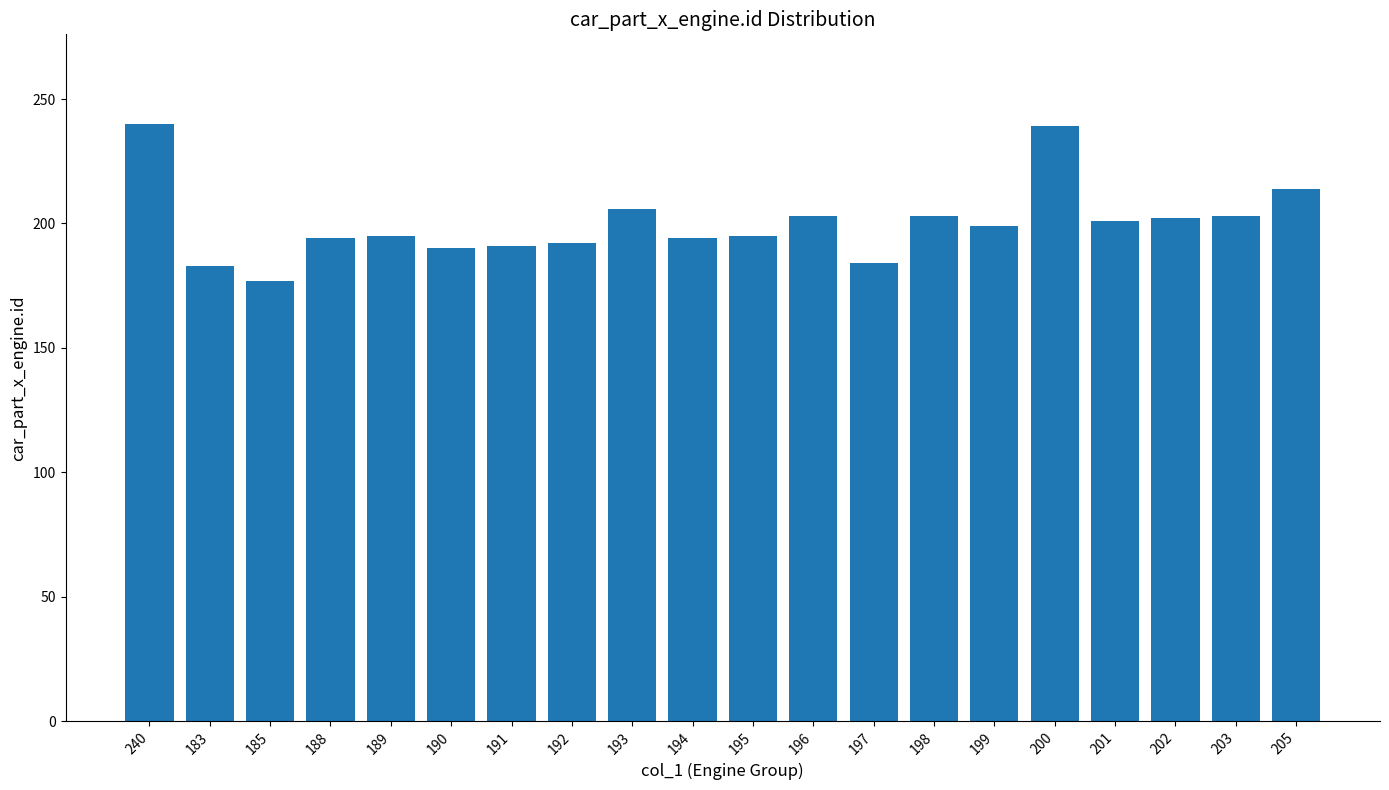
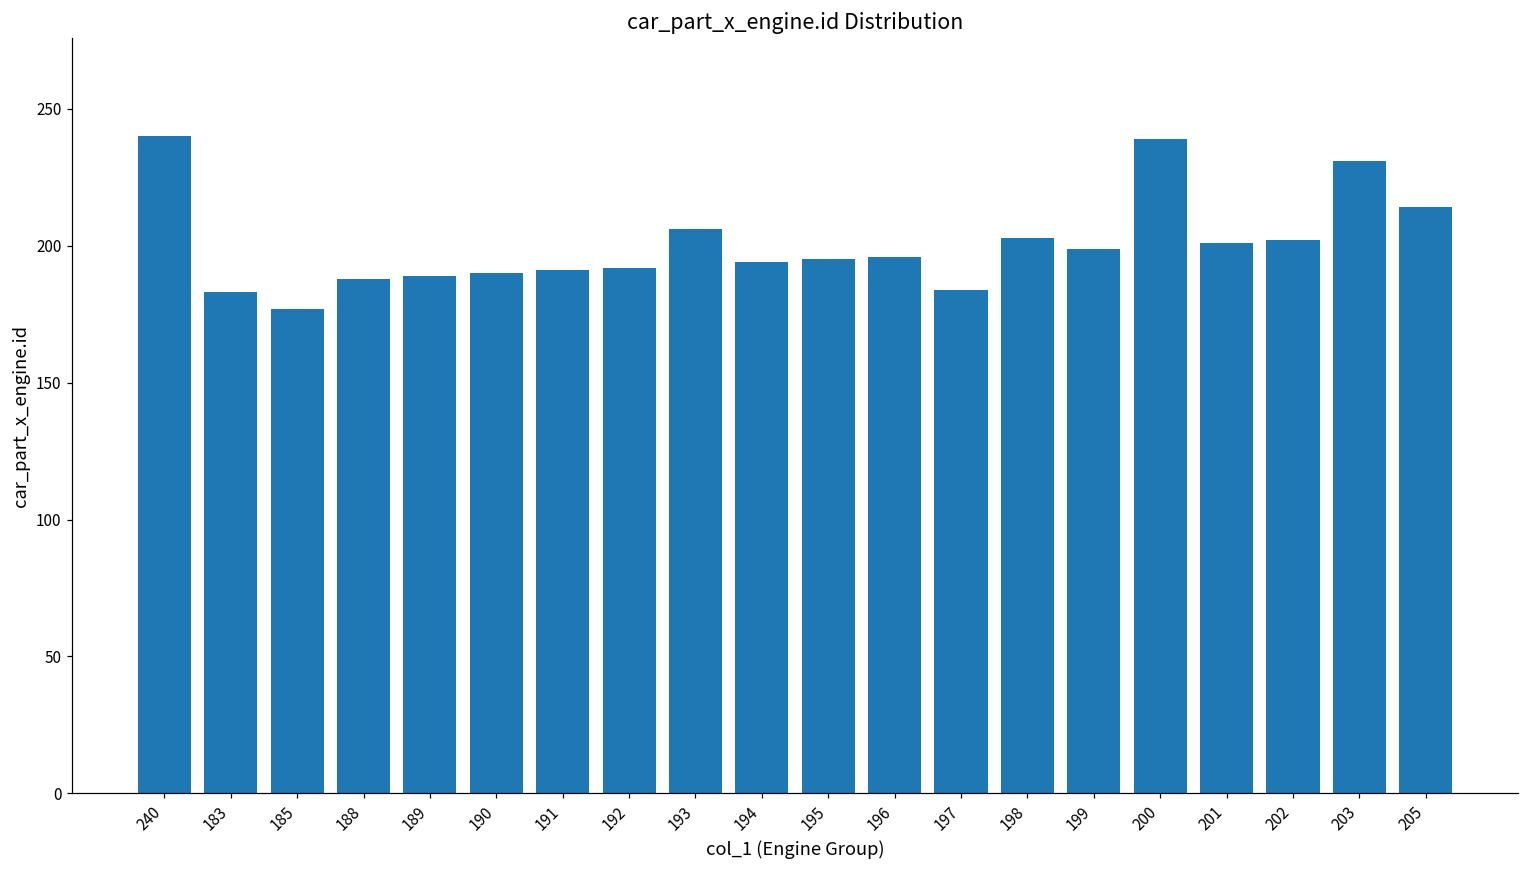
  {
    "240": 240,
    "183": 183,
    "185": 177,
-   "188": 194,
-   "189": 195,
+   "188": 188,
+   "189": 189,
    "190": 190,
    "191": 191,
    "192": 192,
    "193": 206,
    "194": 194,
    "195": 195,
-   "196": 203,
+   "196": 196,
    "197": 184,
    "198": 203,
    "199": 199,
    "200": 239,
    "201": 201,
    "202": 202,
-   "203": 203,
+   "203": 231,
    "205": 214
  }
